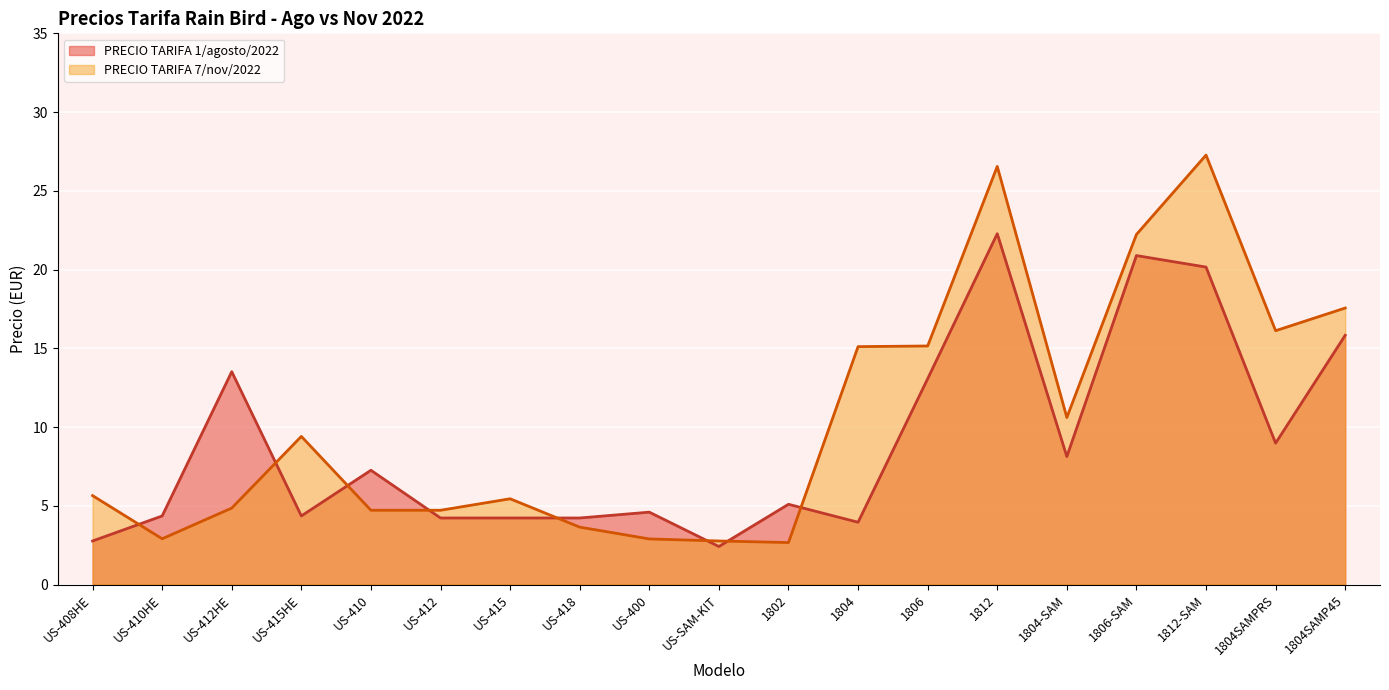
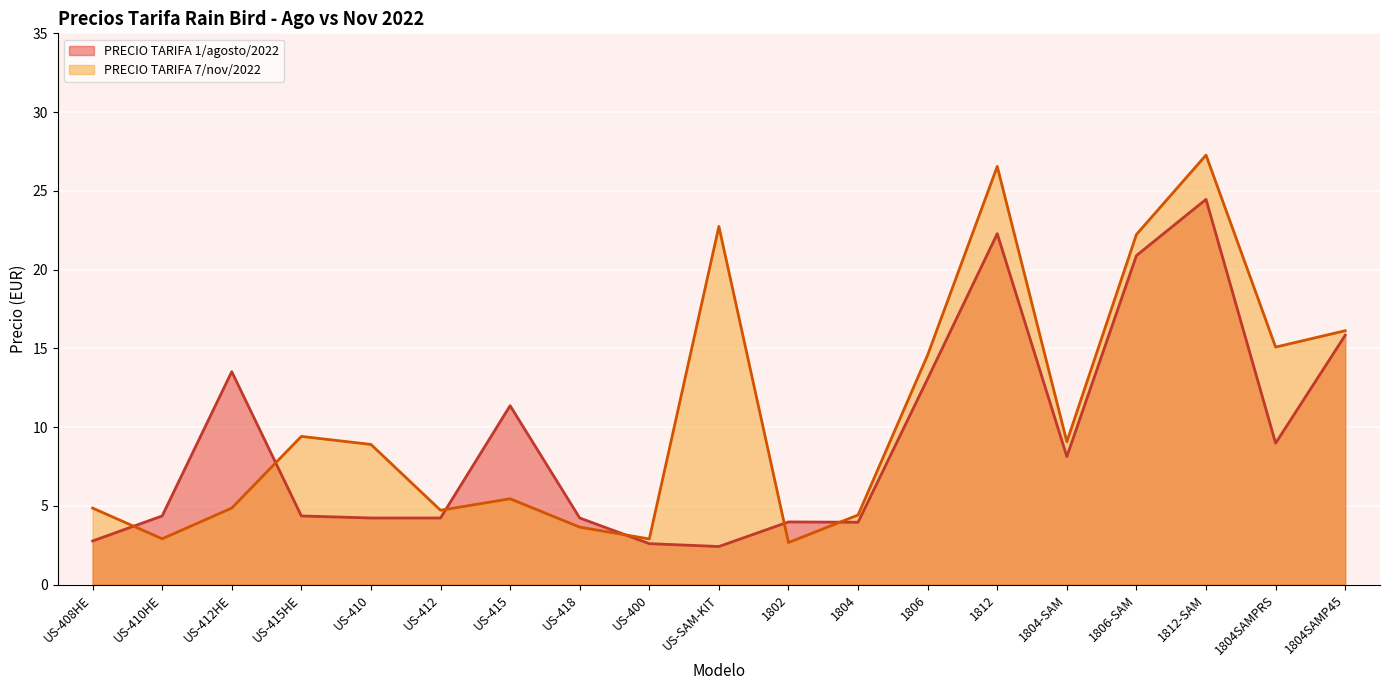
  {
    "PRECIO TARIFA 1/agosto/2022": {
      "US-408HE": 2.8,
      "US-410HE": 4.4,
      "US-412HE": 13.5,
      "US-415HE": 4.4,
-     "US-410": 7.3,
+     "US-410": 4.2,
      "US-412": 4.2,
-     "US-415": 4.2,
+     "US-415": 11.4,
      "US-418": 4.2,
-     "US-400": 4.6,
+     "US-400": 2.6,
      "US-SAM-KIT": 2.4,
-     "1802": 5.1,
+     "1802": 4.0,
      "1804": 4.0,
      "1806": 13.1,
      "1812": 22.3,
      "1804-SAM": 8.1,
      "1806-SAM": 20.9,
-     "1812-SAM": 20.2,
+     "1812-SAM": 24.5,
      "1804SAMPRS": 9.0,
      "1804SAMP45": 15.8
    },
    "PRECIO TARIFA 7/nov/2022": {
-     "US-408HE": 5.7,
+     "US-408HE": 4.9,
      "US-410HE": 2.9,
      "US-412HE": 4.9,
      "US-415HE": 9.4,
-     "US-410": 4.7,
+     "US-410": 8.9,
      "US-412": 4.7,
      "US-415": 5.5,
      "US-418": 3.7,
      "US-400": 2.9,
-     "US-SAM-KIT": 2.8,
+     "US-SAM-KIT": 22.7,
      "1802": 2.7,
-     "1804": 15.1,
-     "1806": 15.2,
+     "1804": 4.4,
+     "1806": 14.6,
      "1812": 26.6,
-     "1804-SAM": 10.6,
+     "1804-SAM": 9.1,
      "1806-SAM": 22.2,
      "1812-SAM": 27.3,
-     "1804SAMPRS": 16.1,
-     "1804SAMP45": 17.6
+     "1804SAMPRS": 15.1,
+     "1804SAMP45": 16.1
    }
  }
